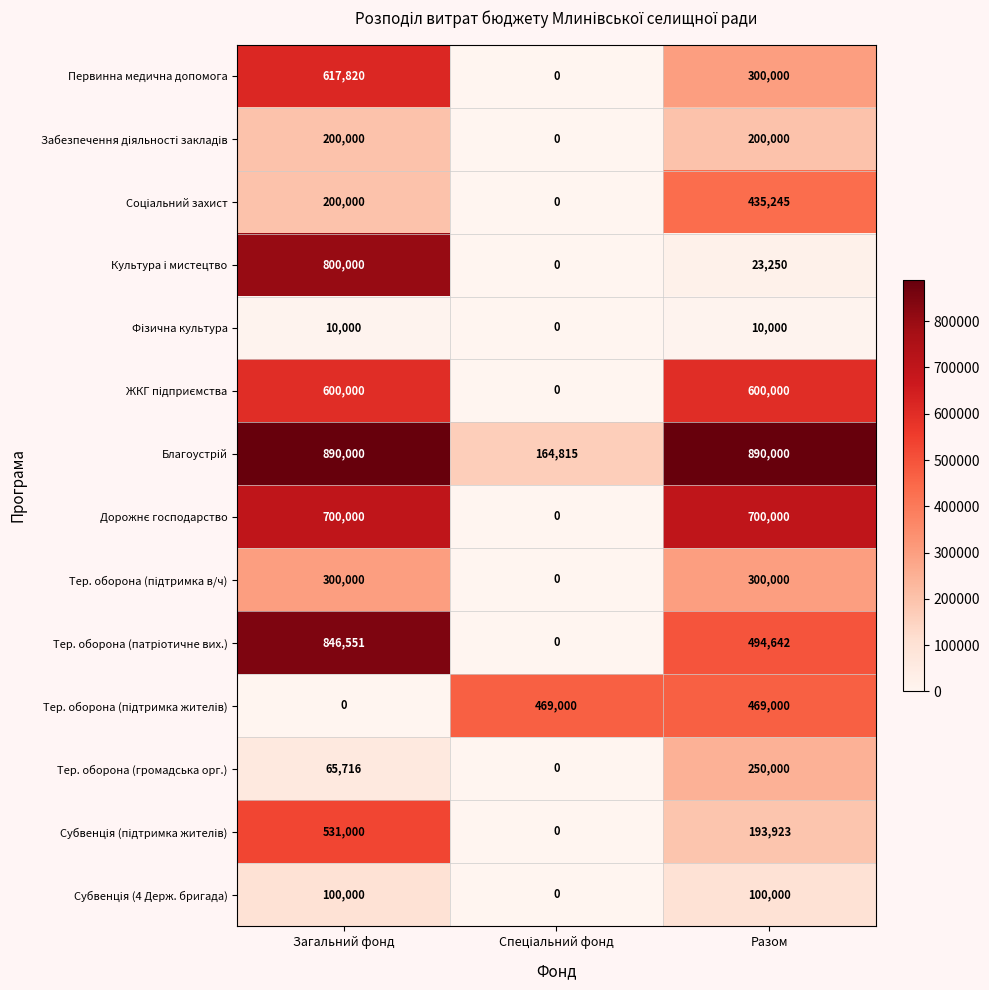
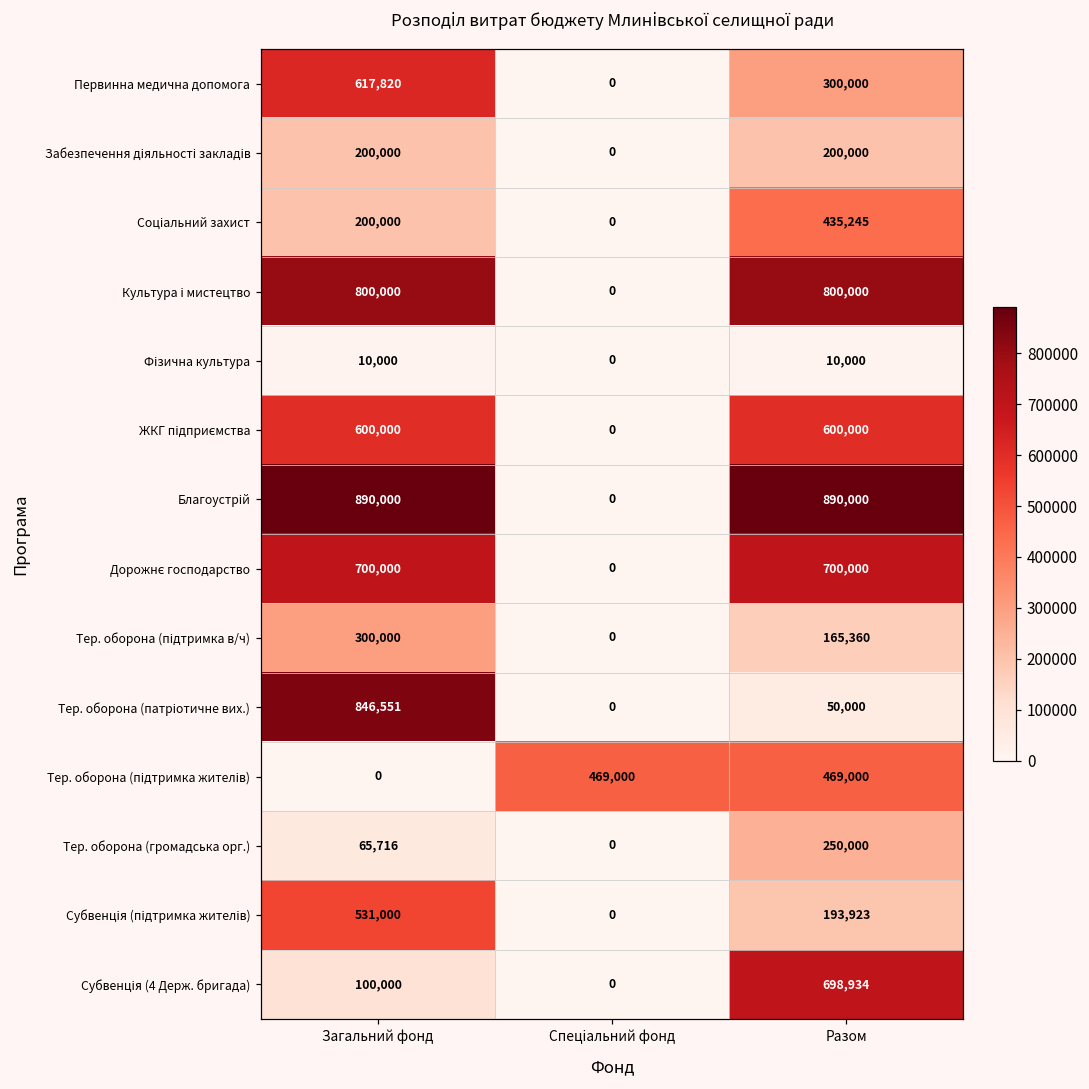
  {
    "Первинна медична допомога": {
      "Загальний фонд": "617,820",
      "Спеціальний фонд": "0",
      "Разом": "300,000"
    },
    "Забезпечення діяльності закладів": {
      "Загальний фонд": "200,000",
      "Спеціальний фонд": "0",
      "Разом": "200,000"
    },
    "Соціальний захист": {
      "Загальний фонд": "200,000",
      "Спеціальний фонд": "0",
      "Разом": "435,245"
    },
    "Культура і мистецтво": {
      "Загальний фонд": "800,000",
      "Спеціальний фонд": "0",
-     "Разом": "23,250"
+     "Разом": "800,000"
    },
    "Фізична культура": {
      "Загальний фонд": "10,000",
      "Спеціальний фонд": "0",
      "Разом": "10,000"
    },
    "ЖКГ підприємства": {
      "Загальний фонд": "600,000",
      "Спеціальний фонд": "0",
      "Разом": "600,000"
    },
    "Благоустрій": {
      "Загальний фонд": "890,000",
-     "Спеціальний фонд": "164,815",
+     "Спеціальний фонд": "0",
      "Разом": "890,000"
    },
    "Дорожнє господарство": {
      "Загальний фонд": "700,000",
      "Спеціальний фонд": "0",
      "Разом": "700,000"
    },
    "Тер. оборона (підтримка в/ч)": {
      "Загальний фонд": "300,000",
      "Спеціальний фонд": "0",
-     "Разом": "300,000"
+     "Разом": "165,360"
    },
    "Тер. оборона (патріотичне вих.)": {
      "Загальний фонд": "846,551",
      "Спеціальний фонд": "0",
-     "Разом": "494,642"
+     "Разом": "50,000"
    },
    "Тер. оборона (підтримка жителів)": {
      "Загальний фонд": "0",
      "Спеціальний фонд": "469,000",
      "Разом": "469,000"
    },
    "Тер. оборона (громадська орг.)": {
      "Загальний фонд": "65,716",
      "Спеціальний фонд": "0",
      "Разом": "250,000"
    },
    "Субвенція (підтримка жителів)": {
      "Загальний фонд": "531,000",
      "Спеціальний фонд": "0",
      "Разом": "193,923"
    },
    "Субвенція (4 Держ. бригада)": {
      "Загальний фонд": "100,000",
      "Спеціальний фонд": "0",
-     "Разом": "100,000"
+     "Разом": "698,934"
    }
  }
